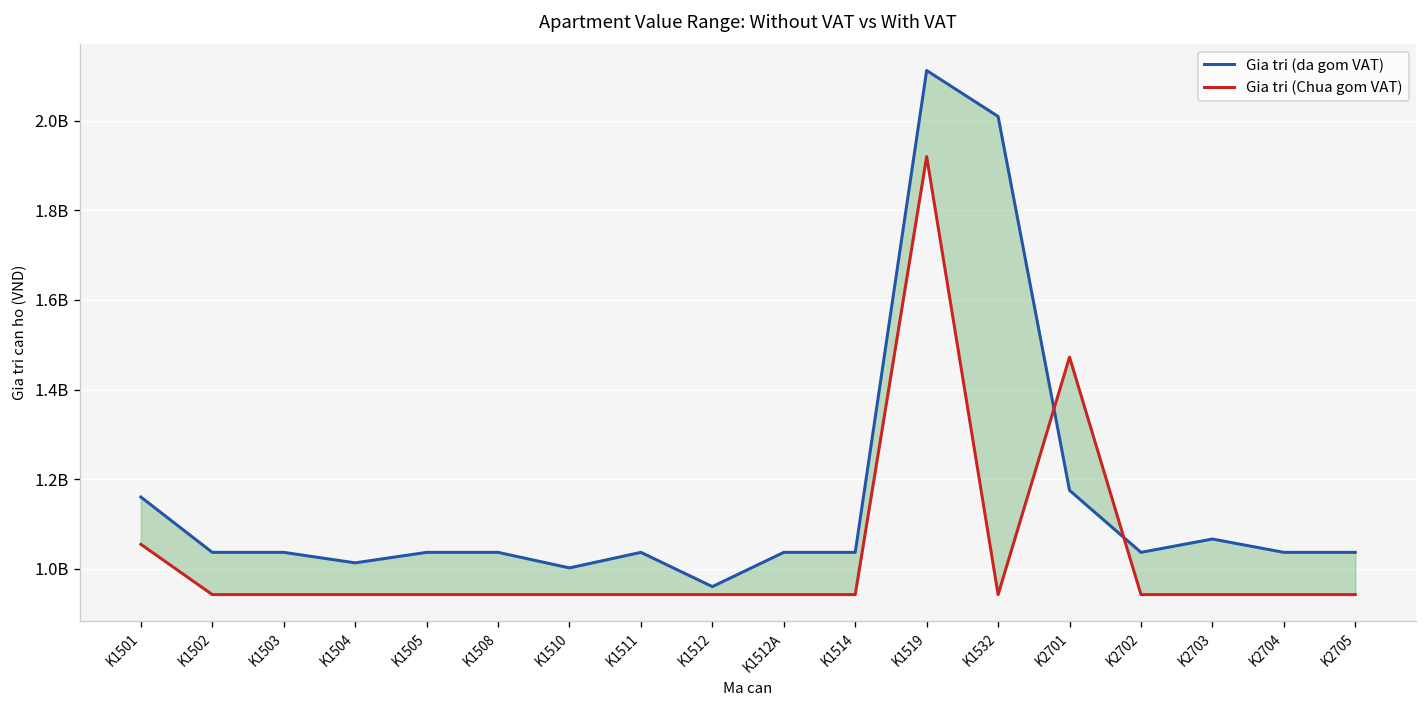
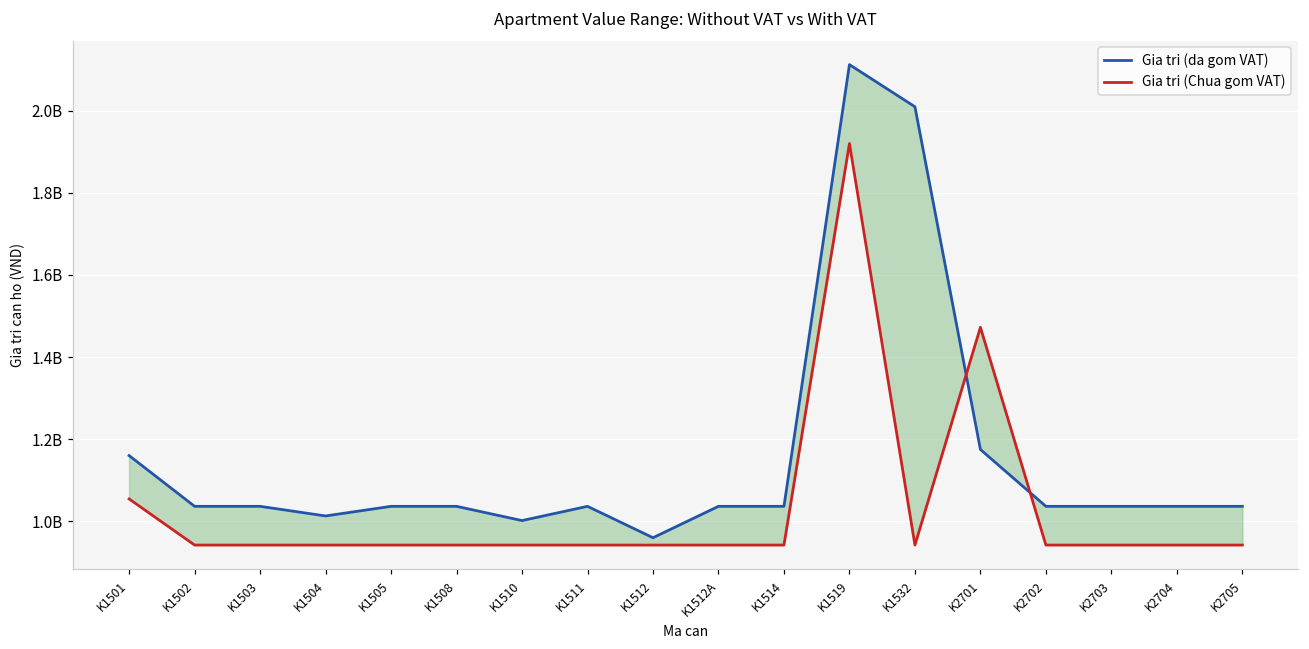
  {
    "Gia tri (da gom VAT)": {
      "K2701": 1180000000,
-     "K2703": 1070000000
+     "K2703": 1040000000
    },
    "Gia tri (Chua gom VAT)": {
      "K1501": 1050000000,
      "K1502": 940000000,
      "K1503": 940000000,
      "K1504": 940000000,
      "K1505": 940000000,
      "K1508": 940000000,
      "K1510": 940000000,
      "K1511": 940000000,
      "K1512": 940000000,
      "K1512A": 940000000,
      "K1514": 940000000,
      "K1519": 1920000000,
      "K1532": 940000000,
      "K2702": 940000000,
      "K2703": 940000000,
      "K2704": 940000000,
      "K2705": 940000000
    }
  }
